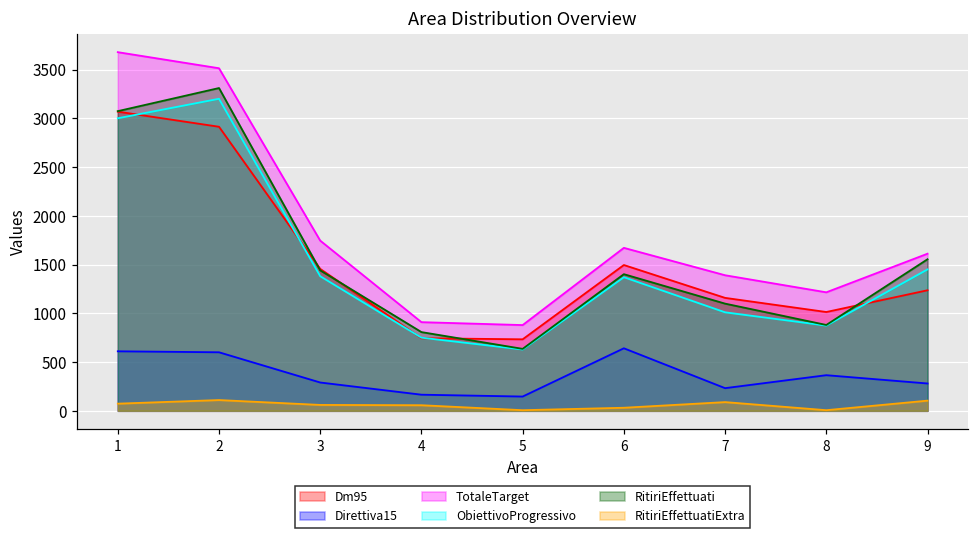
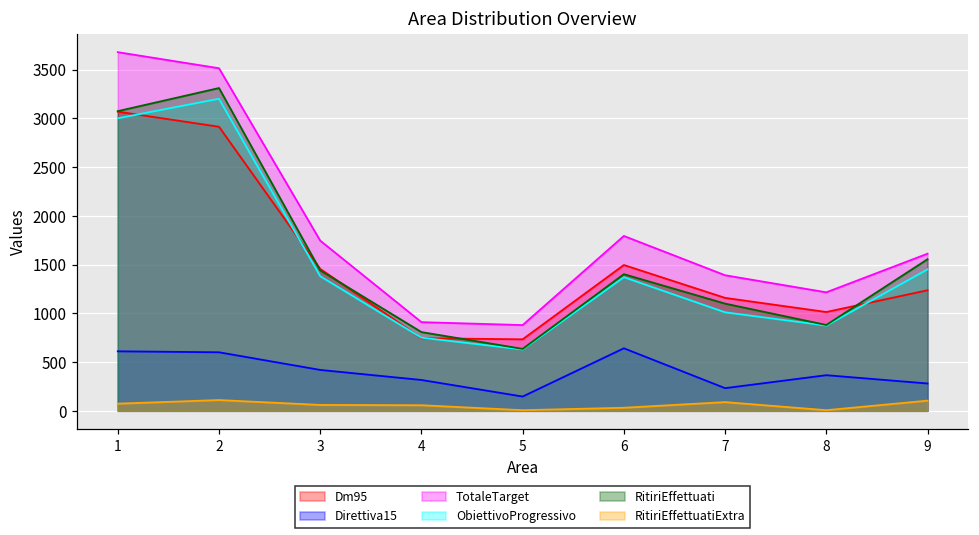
  {
    "Dm95": {
      "2": 2900,
      "5": 700,
      "6": 1500,
      "7": 1200,
      "8": 1000,
      "9": 1200
    },
    "Direttiva15": {
      "1": 600,
      "2": 600,
-     "3": 300,
-     "4": 200,
+     "3": 400,
+     "4": 300,
      "5": 100,
      "6": 600,
      "7": 200,
      "8": 400,
      "9": 300
    },
    "TotaleTarget": {
      "1": 3700,
      "2": 3500,
      "3": 1700,
      "4": 900,
      "5": 900,
-     "6": 1700,
+     "6": 1800,
      "7": 1400,
      "8": 1200,
      "9": 1600
    },
    "ObiettivoProgressivo": {
      "1": 3000,
      "2": 3200,
      "3": 1400,
      "6": 1400,
      "7": 1000,
      "9": 1500
    },
    "RitiriEffettuati": {
      "2": 3300,
      "4": 800,
      "6": 1400,
      "7": 1100,
      "9": 1600
    },
    "RitiriEffettuatiExtra": {
      "1": 100,
      "2": 100,
      "3": 100,
      "4": 100,
      "5": 0,
      "6": 0,
      "7": 100,
      "8": 0,
      "9": 100
    }
  }
